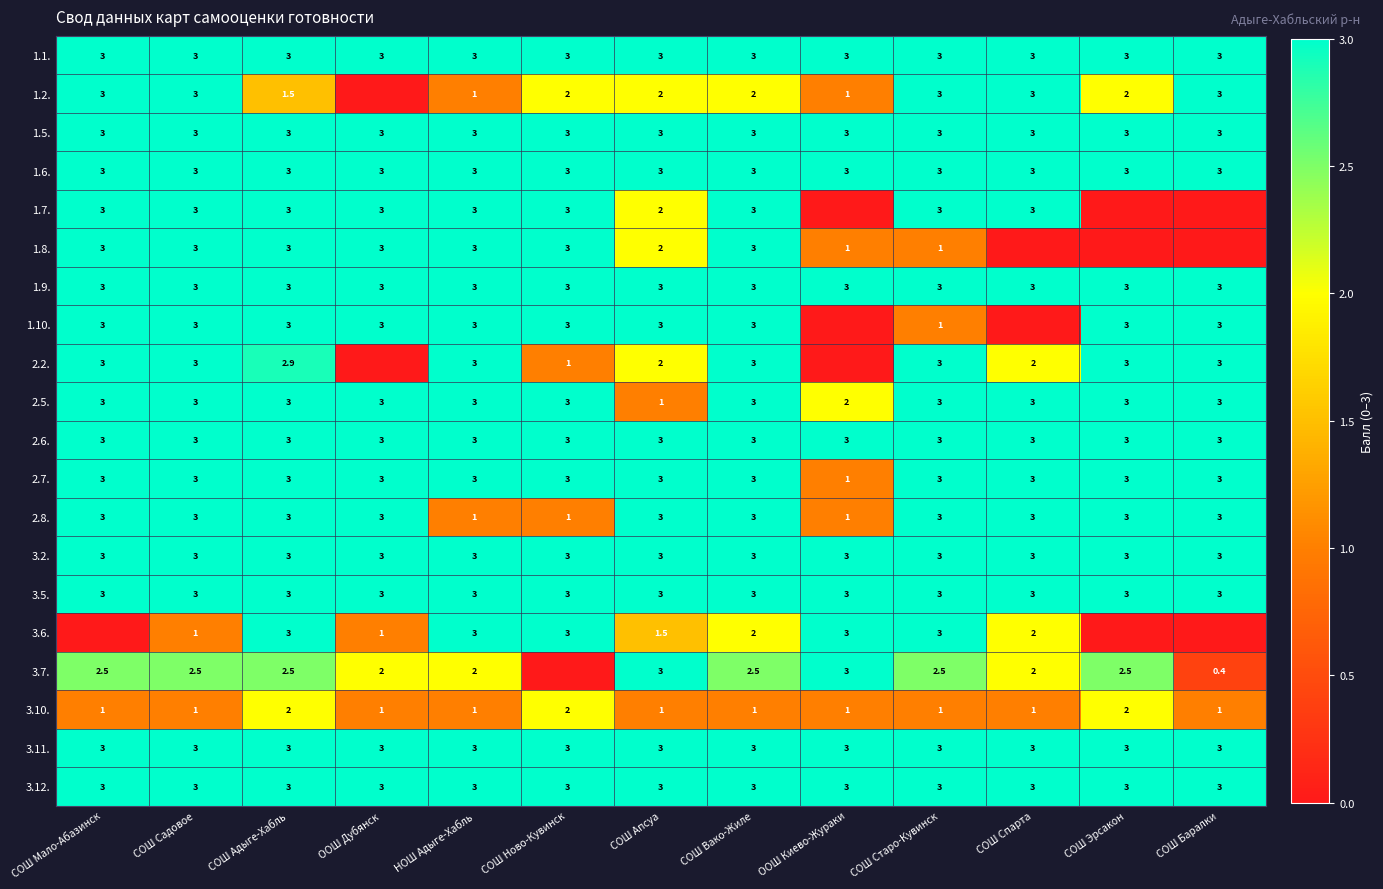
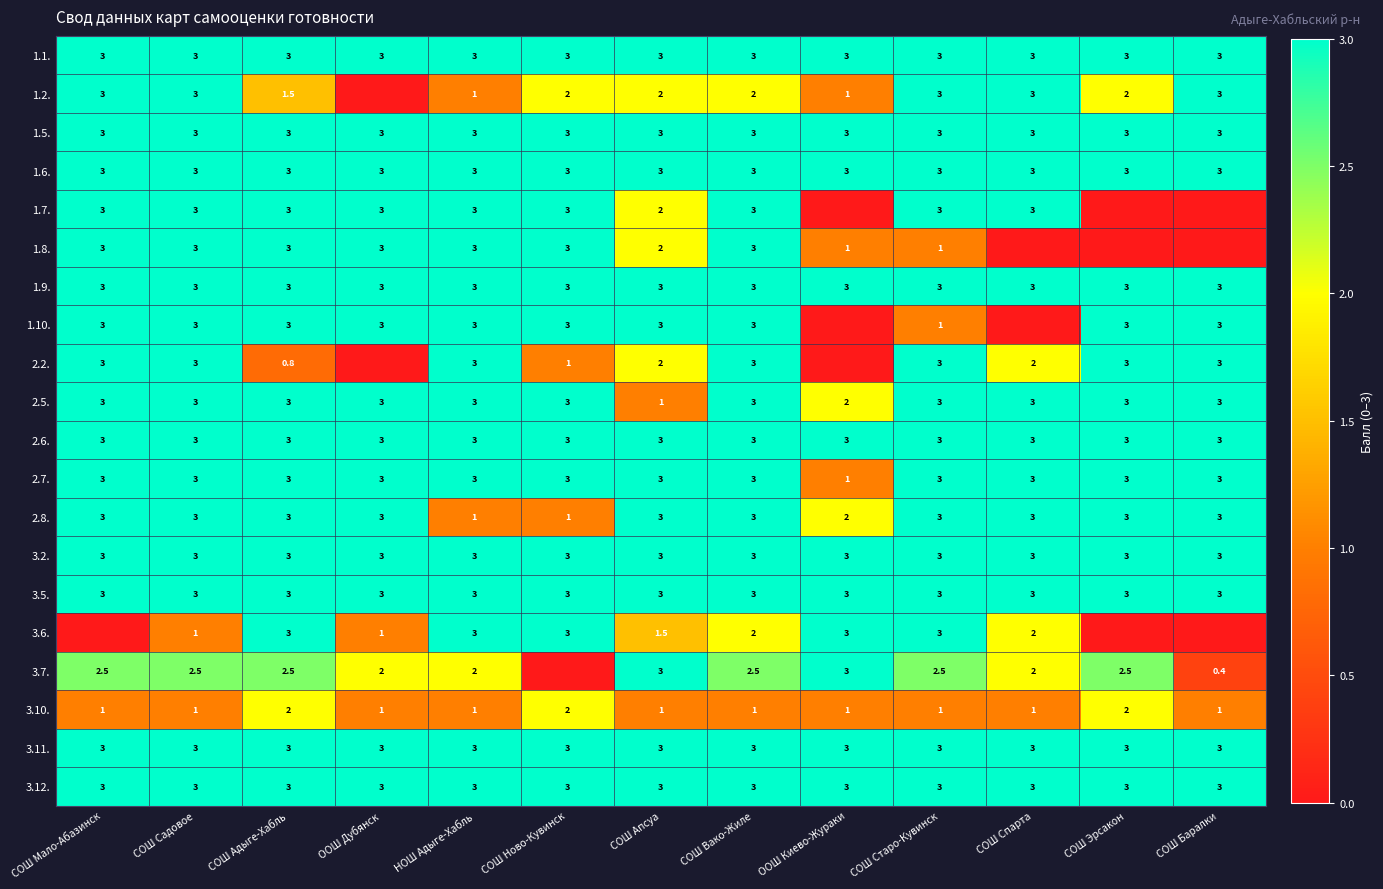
  {
    "2.2.": {
      "СОШ Мало-Абазинск": 3,
      "СОШ Садовое": 3,
-     "СОШ Адыге-Хабль": 2.9,
+     "СОШ Адыге-Хабль": 0.8,
      "НОШ Адыге-Хабль": 3,
      "СОШ Ново-Кувинск": 1,
      "СОШ Апсуа": 2,
      "СОШ Вако-Жиле": 3,
      "СОШ Старо-Кувинск": 3,
      "СОШ Спарта": 2,
      "СОШ Эрсакон": 3,
      "СОШ Баралки": 3
    },
    "2.8.": {
      "СОШ Мало-Абазинск": 3,
      "СОШ Садовое": 3,
      "СОШ Адыге-Хабль": 3,
      "ООШ Дубянск": 3,
      "НОШ Адыге-Хабль": 1,
      "СОШ Ново-Кувинск": 1,
      "СОШ Апсуа": 3,
      "СОШ Вако-Жиле": 3,
-     "ООШ Киево-Жураки": 1,
+     "ООШ Киево-Жураки": 2,
      "СОШ Старо-Кувинск": 3,
      "СОШ Спарта": 3,
      "СОШ Эрсакон": 3,
      "СОШ Баралки": 3
    }
  }
